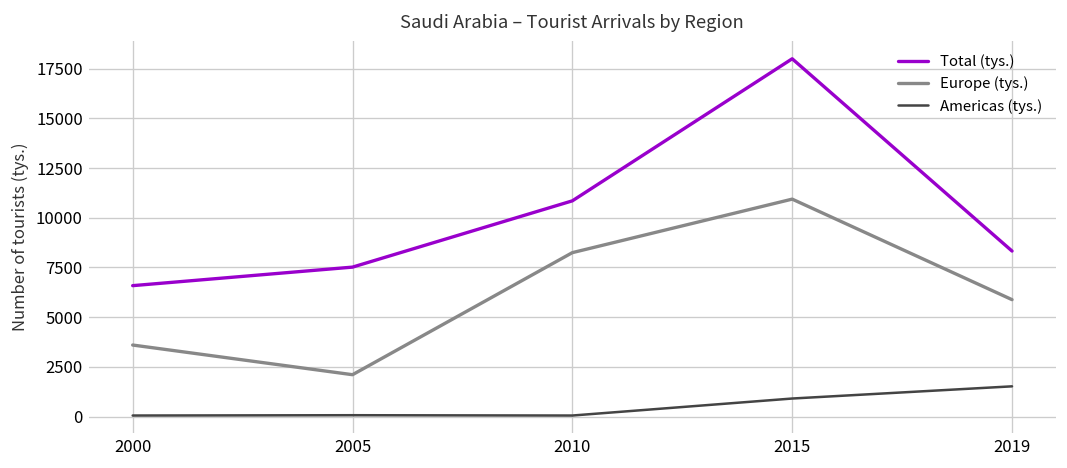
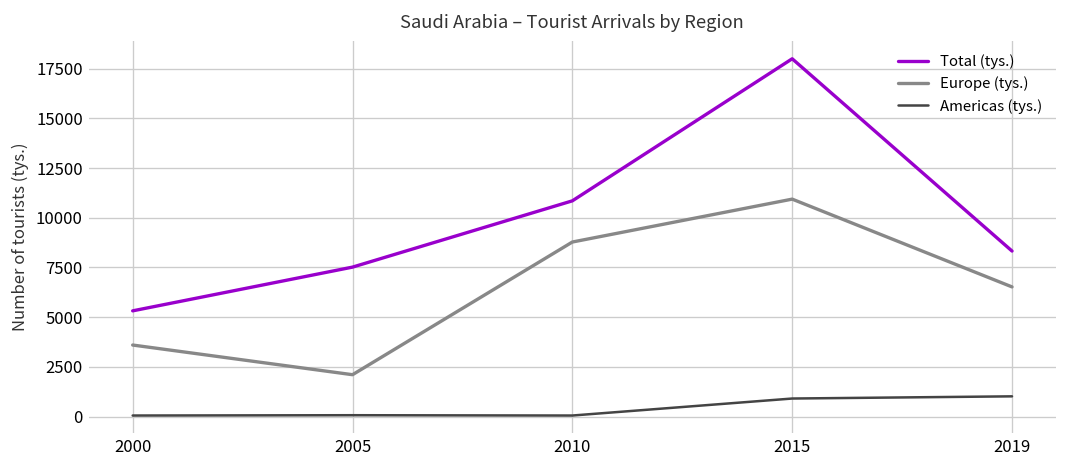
  {
    "Total (tys.)": {
-     "2000": 6600,
+     "2000": 5300,
      "2005": 7500,
      "2010": 10900,
      "2015": 18000,
      "2019": 8300
    },
    "Europe (tys.)": {
      "2000": 3600,
      "2005": 2100,
-     "2010": 8200,
+     "2010": 8800,
      "2015": 10900,
-     "2019": 5900
+     "2019": 6500
    },
    "Americas (tys.)": {
      "2000": 100,
      "2005": 100,
      "2010": 100,
      "2015": 900,
-     "2019": 1500
+     "2019": 1000
    }
  }
